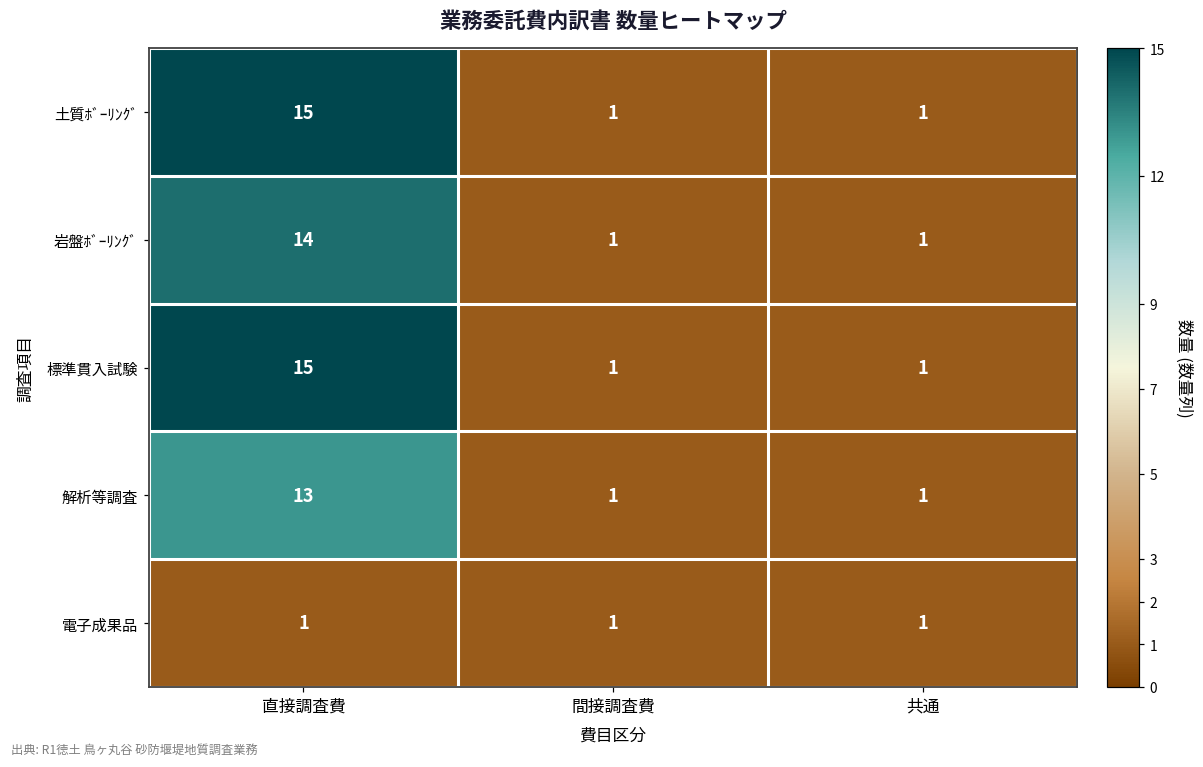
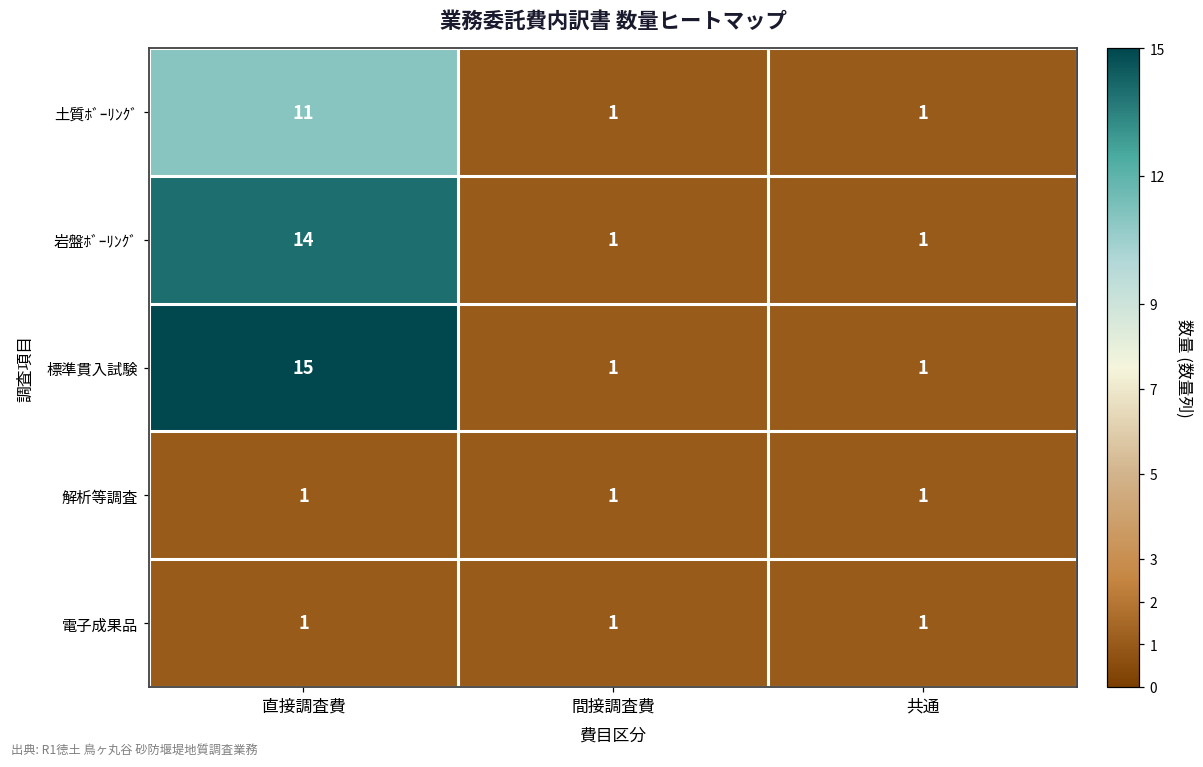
  {
    "土質ﾎﾞｰﾘﾝｸﾞ": {
-     "直接調査費": 15,
+     "直接調査費": 11,
      "間接調査費": 1,
      "共通": 1
    },
    "岩盤ﾎﾞｰﾘﾝｸﾞ": {
      "直接調査費": 14,
      "間接調査費": 1,
      "共通": 1
    },
    "標準貫入試験": {
      "直接調査費": 15,
      "間接調査費": 1,
      "共通": 1
    },
    "解析等調査": {
-     "直接調査費": 13,
+     "直接調査費": 1,
      "間接調査費": 1,
      "共通": 1
    },
    "電子成果品": {
      "直接調査費": 1,
      "間接調査費": 1,
      "共通": 1
    }
  }
